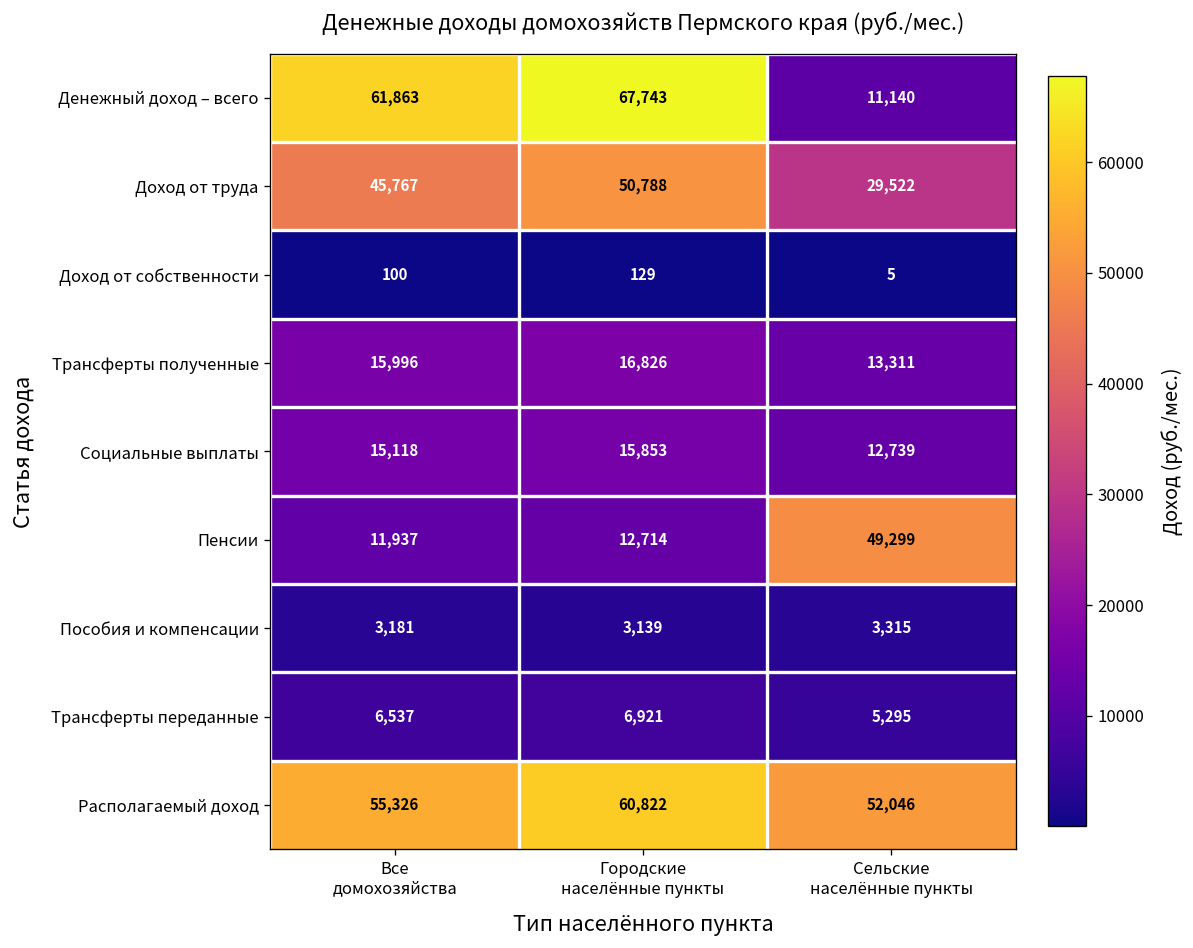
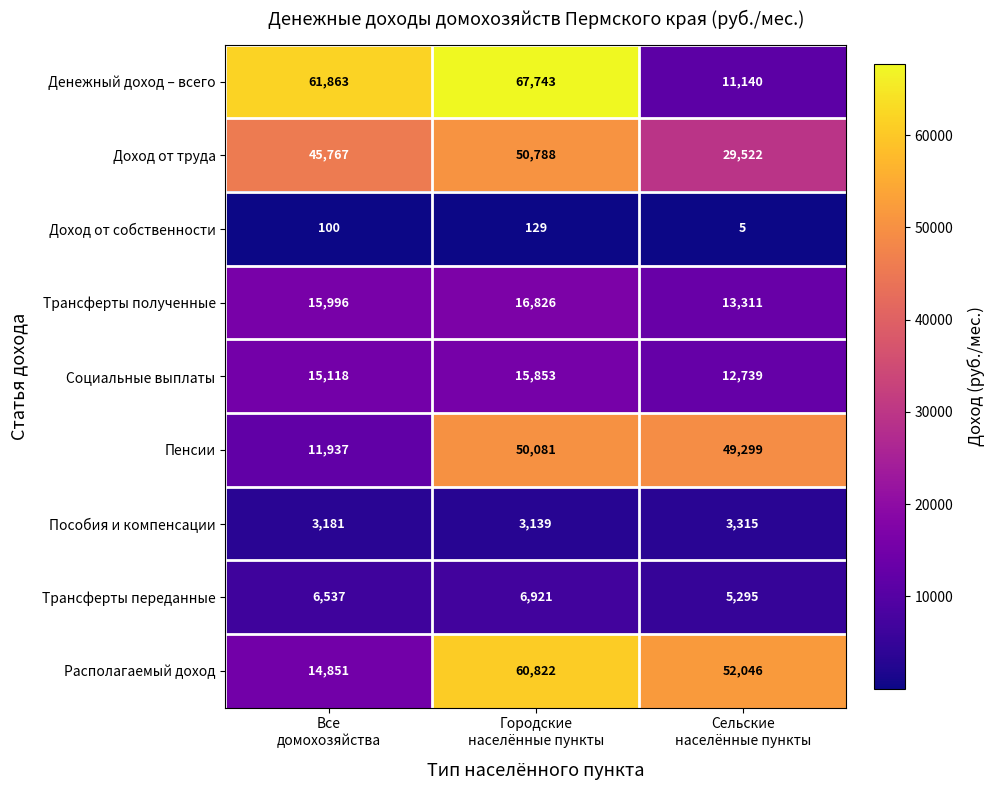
  {
    "Денежный доход – всего": {
      "Все домохозяйства": "61,863",
      "Городские населённые пункты": "67,743",
      "Сельские населённые пункты": "11,140"
    },
    "Доход от труда": {
      "Все домохозяйства": "45,767",
      "Городские населённые пункты": "50,788",
      "Сельские населённые пункты": "29,522"
    },
    "Доход от собственности": {
      "Все домохозяйства": "100",
      "Городские населённые пункты": "129",
      "Сельские населённые пункты": "5"
    },
    "Трансферты полученные": {
      "Все домохозяйства": "15,996",
      "Городские населённые пункты": "16,826",
      "Сельские населённые пункты": "13,311"
    },
    "Социальные выплаты": {
      "Все домохозяйства": "15,118",
      "Городские населённые пункты": "15,853",
      "Сельские населённые пункты": "12,739"
    },
    "Пенсии": {
      "Все домохозяйства": "11,937",
-     "Городские населённые пункты": "12,714",
+     "Городские населённые пункты": "50,081",
      "Сельские населённые пункты": "49,299"
    },
    "Пособия и компенсации": {
      "Все домохозяйства": "3,181",
      "Городские населённые пункты": "3,139",
      "Сельские населённые пункты": "3,315"
    },
    "Трансферты переданные": {
      "Все домохозяйства": "6,537",
      "Городские населённые пункты": "6,921",
      "Сельские населённые пункты": "5,295"
    },
    "Располагаемый доход": {
-     "Все домохозяйства": "55,326",
+     "Все домохозяйства": "14,851",
      "Городские населённые пункты": "60,822",
      "Сельские населённые пункты": "52,046"
    }
  }
